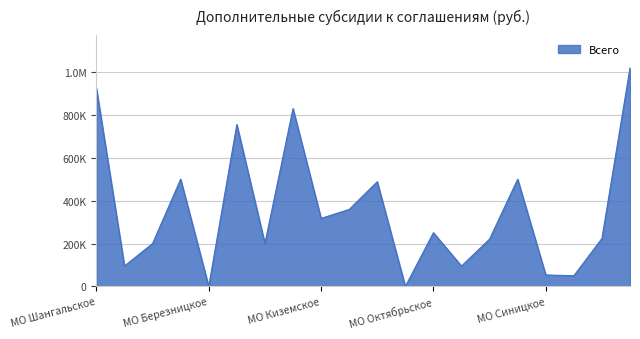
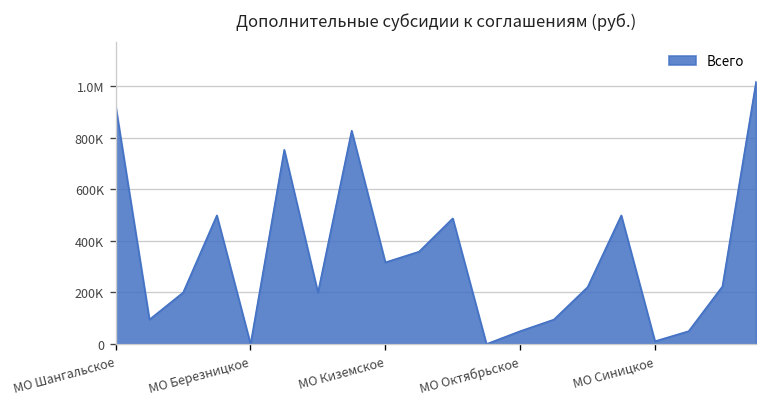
  {
    "МО Шангальское": 920000,
    "МО Березницкое": 0,
    "МО Киземское": 320000,
-   "МО Октябрьское": 250000,
-   "МО Синицкое": 50000
+   "МО Октябрьское": 50000,
+   "МО Синицкое": 10000
  }
